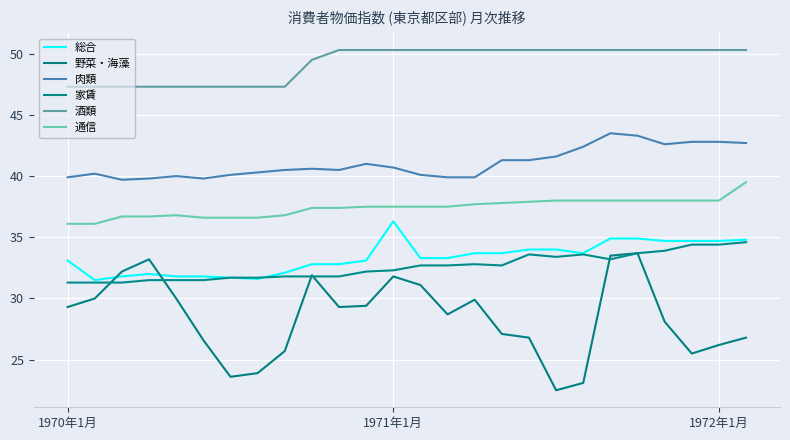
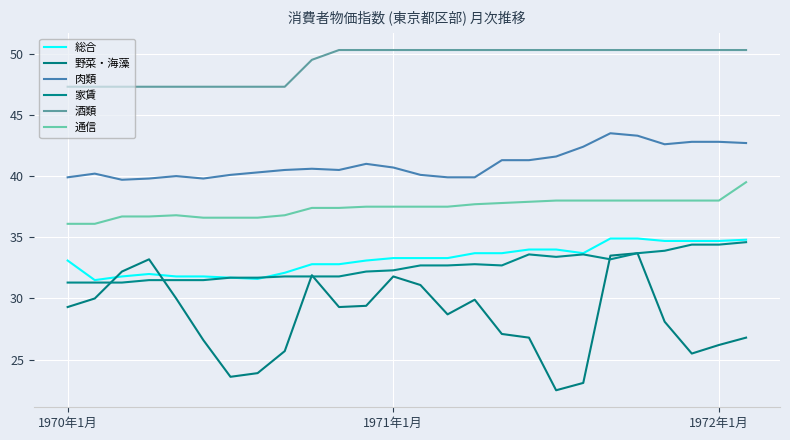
  {
    "総合": {
      "1970年1月": 33.1,
-     "1971年1月": 36.3,
+     "1971年1月": 33.3,
      "1972年1月": 34.7
    }
  }
